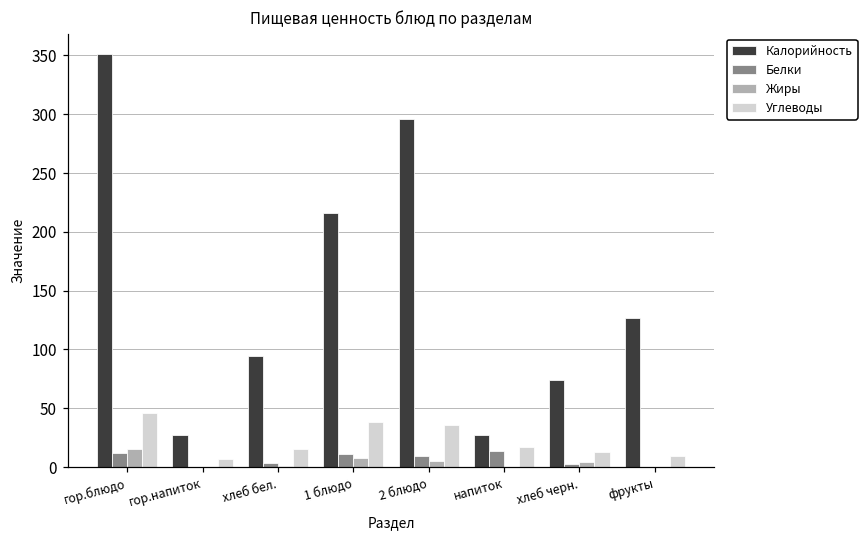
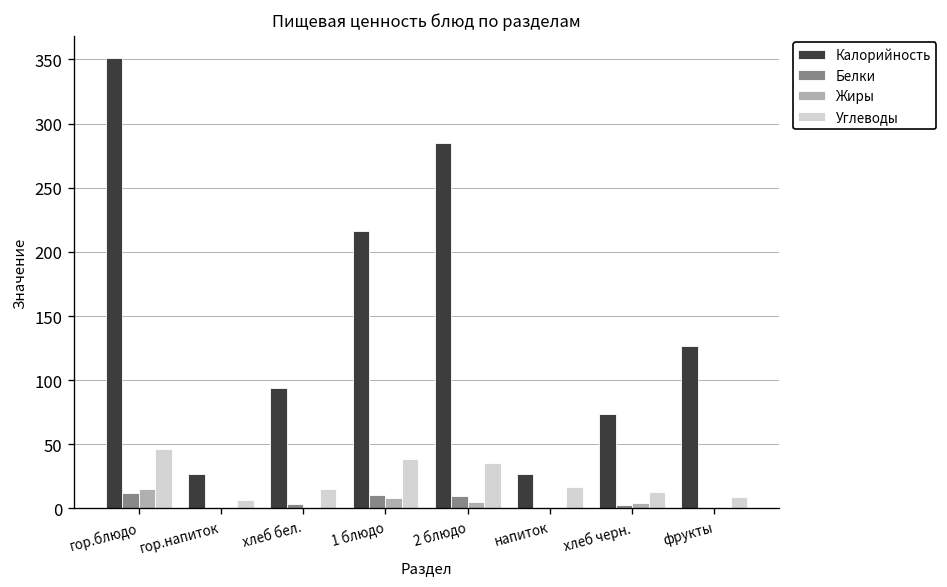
  {
    "Калорийность": {
      "гор.блюдо": 351,
      "гор.напиток": 27,
      "хлеб бел.": 94,
      "1 блюдо": 216,
-     "2 блюдо": 296,
+     "2 блюдо": 285,
      "напиток": 27,
      "хлеб черн.": 74,
      "фрукты": 127
    },
    "Белки": {
      "гор.блюдо": 12,
      "хлеб бел.": 3,
      "1 блюдо": 11,
      "2 блюдо": 10,
-     "напиток": 14,
+     "напиток": 0,
      "хлеб черн.": 2,
      "фрукты": 0
    },
    "Жиры": {
      "гор.блюдо": 15,
      "гор.напиток": 0,
      "1 блюдо": 8,
      "2 блюдо": 5,
      "напиток": 0,
      "хлеб черн.": 4,
      "фрукты": 0
    },
    "Углеводы": {
      "гор.блюдо": 46,
      "гор.напиток": 7,
      "хлеб бел.": 15,
      "1 блюдо": 39,
      "2 блюдо": 36,
      "напиток": 17,
      "хлеб черн.": 13,
      "фрукты": 9
    }
  }
